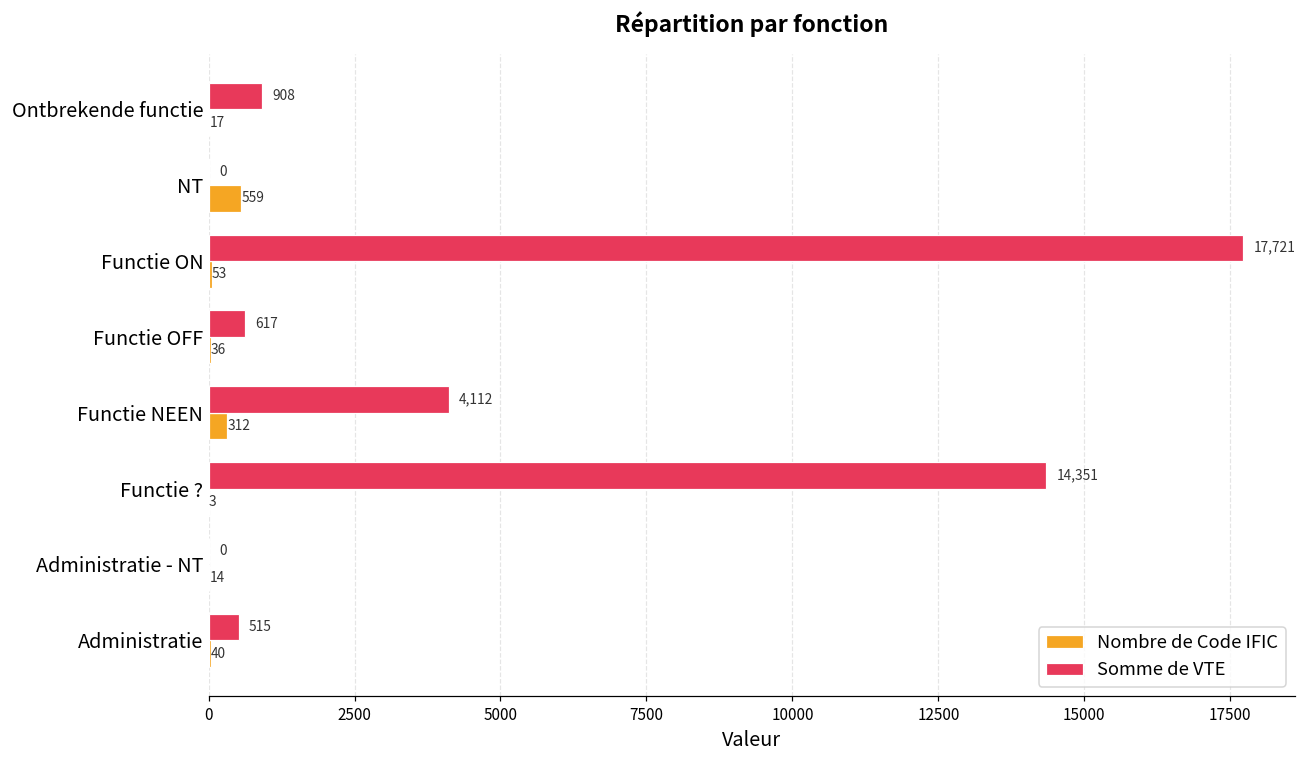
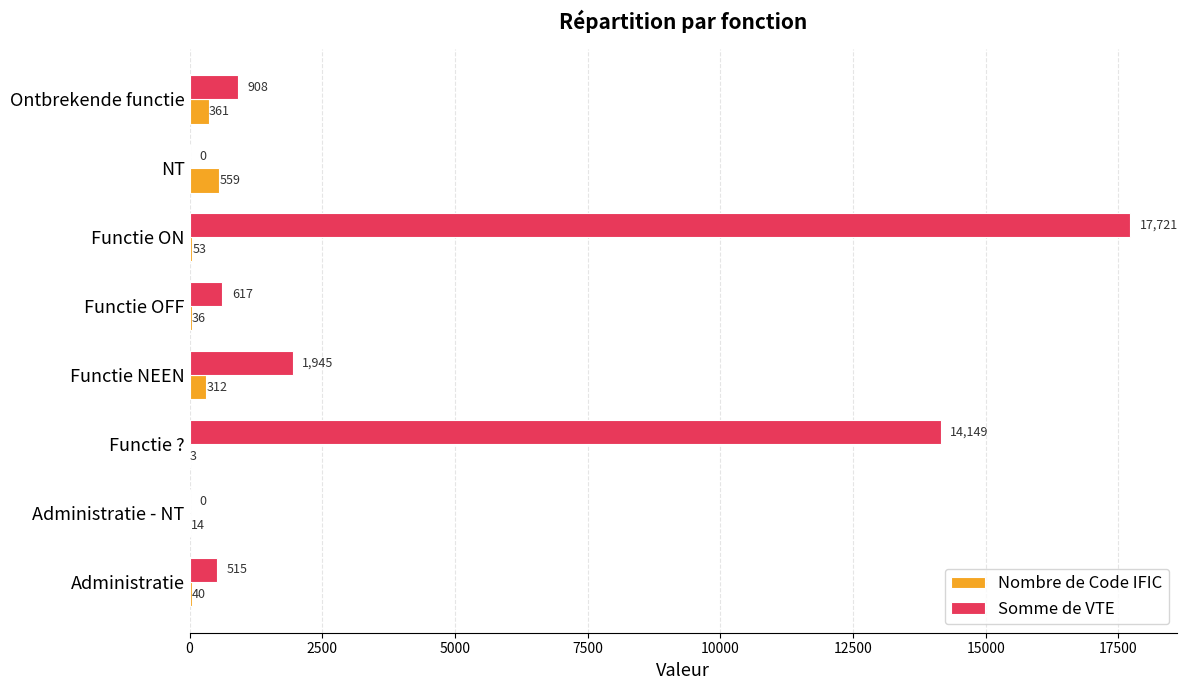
  {
    "Nombre de Code IFIC": {
-     "Ontbrekende functie": "17",
+     "Ontbrekende functie": "361",
      "NT": "559",
      "Functie ON": "53",
      "Functie OFF": "36",
      "Functie NEEN": "312",
      "Functie ?": "3",
      "Administratie - NT": "14",
      "Administratie": "40"
    },
    "Somme de VTE": {
      "Ontbrekende functie": "908",
      "NT": "0",
      "Functie ON": "17,721",
      "Functie OFF": "617",
-     "Functie NEEN": "4,112",
-     "Functie ?": "14,351",
+     "Functie NEEN": "1,945",
+     "Functie ?": "14,149",
      "Administratie - NT": "0",
      "Administratie": "515"
    }
  }
